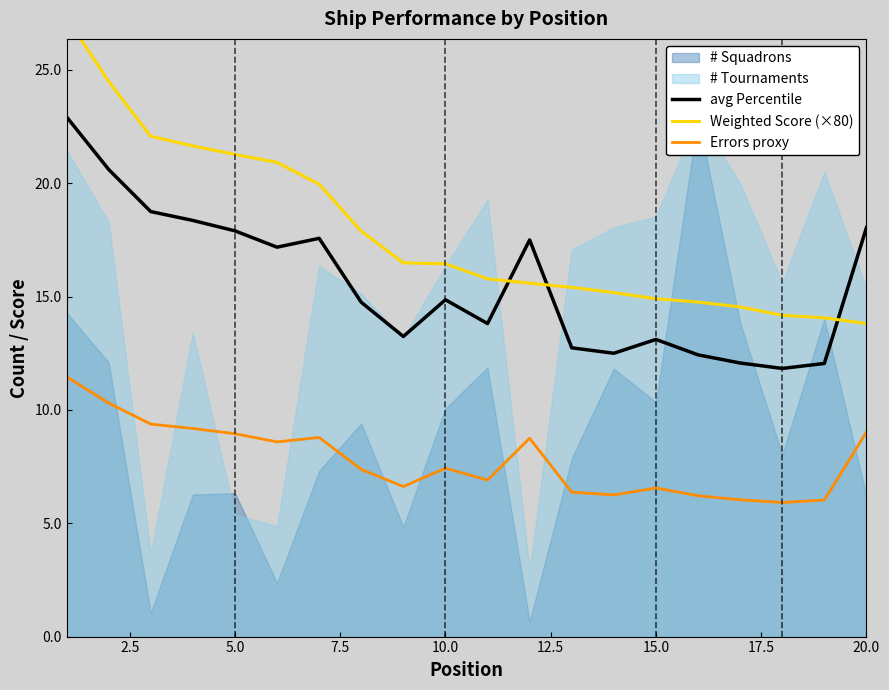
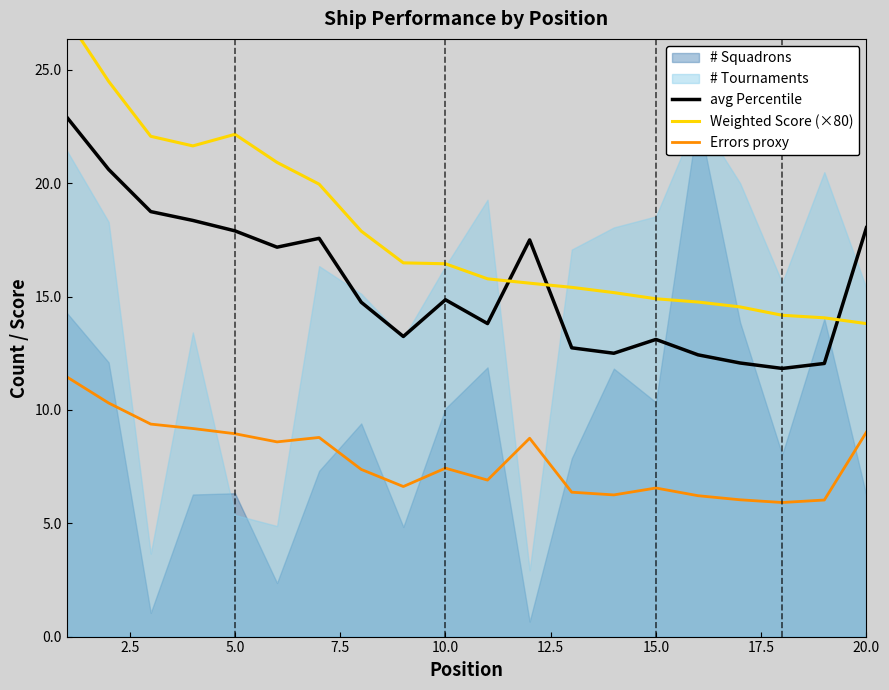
  {
    "avg Percentile": {
      "5.0": 17.9,
      "10.0": 14.9,
      "15.0": 13.1,
      "20.0": 18.0
    },
    "# Squadrons": {
      "5.0": 6.3,
      "10.0": 10.1,
      "15.0": 10.3,
      "20.0": 6.2
    },
    "Weighted Score (×80)": {
-     "5.0": 21.3,
+     "5.0": 22.2,
      "15.0": 14.9,
      "20.0": 13.8
    },
    "# Tournaments": {
      "5.0": 5.4,
      "15.0": 18.5,
      "20.0": 15.4
    },
    "Errors proxy": {
      "5.0": 9.0,
      "10.0": 7.4,
      "15.0": 6.6,
      "20.0": 9.0
    }
  }
